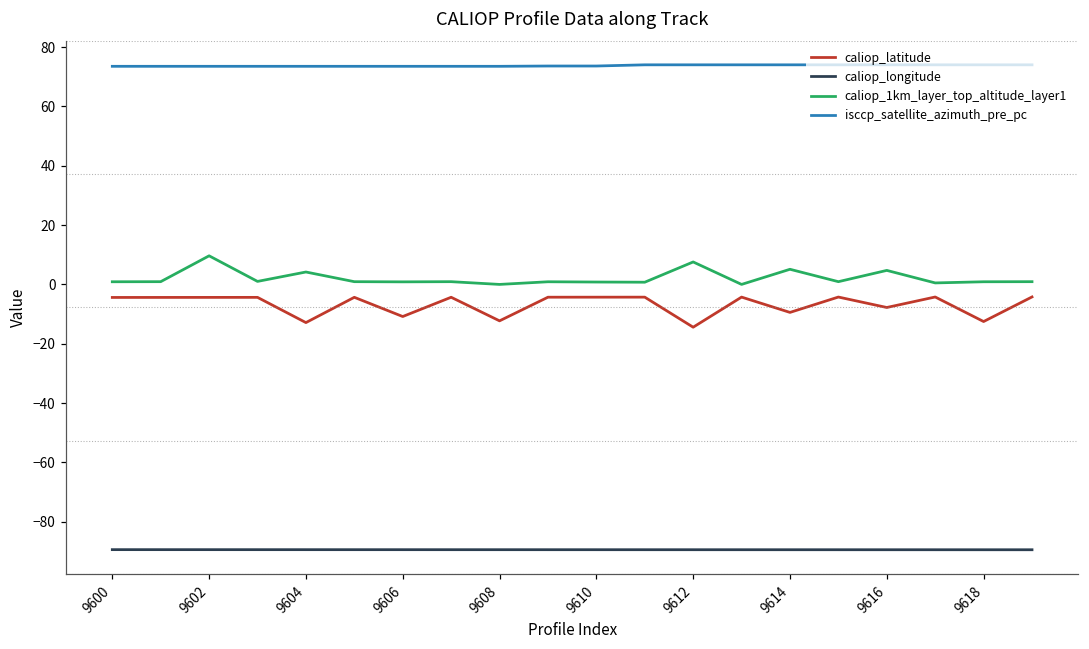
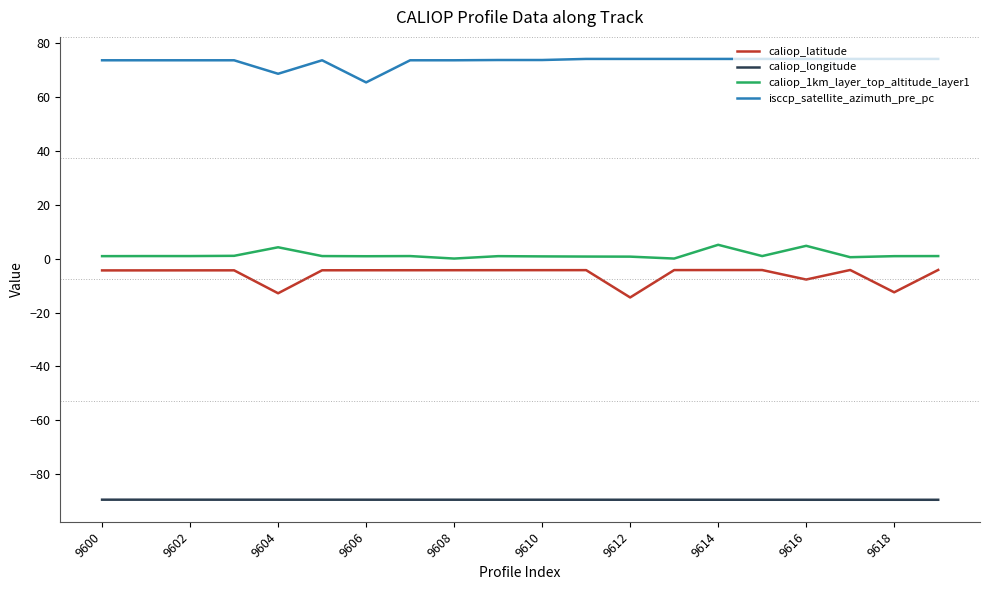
  {
    "caliop_latitude": {
      "9600": -4,
      "9602": -4,
      "9604": -13,
-     "9606": -11,
-     "9608": -12,
+     "9606": -4,
+     "9608": -4,
      "9610": -4,
      "9612": -14,
-     "9614": -9,
+     "9614": -4,
      "9616": -8,
      "9618": -13
    },
    "caliop_longitude": {
      "9600": -89,
      "9602": -89,
      "9604": -89,
      "9606": -89,
      "9608": -89,
      "9610": -89,
      "9612": -89,
      "9614": -89,
      "9616": -89,
      "9618": -89
    },
    "caliop_1km_layer_top_altitude_layer1": {
      "9600": 1,
-     "9602": 10,
+     "9602": 1,
      "9604": 4,
      "9606": 1,
      "9608": 0,
      "9610": 1,
-     "9612": 8,
+     "9612": 1,
      "9614": 5,
      "9616": 5,
      "9618": 1
    },
    "isccp_satellite_azimuth_pre_pc": {
      "9600": 74,
      "9602": 74,
-     "9604": 74,
-     "9606": 74,
+     "9604": 69,
+     "9606": 65,
      "9608": 74,
      "9610": 74,
      "9612": 74,
      "9614": 74
    }
  }
